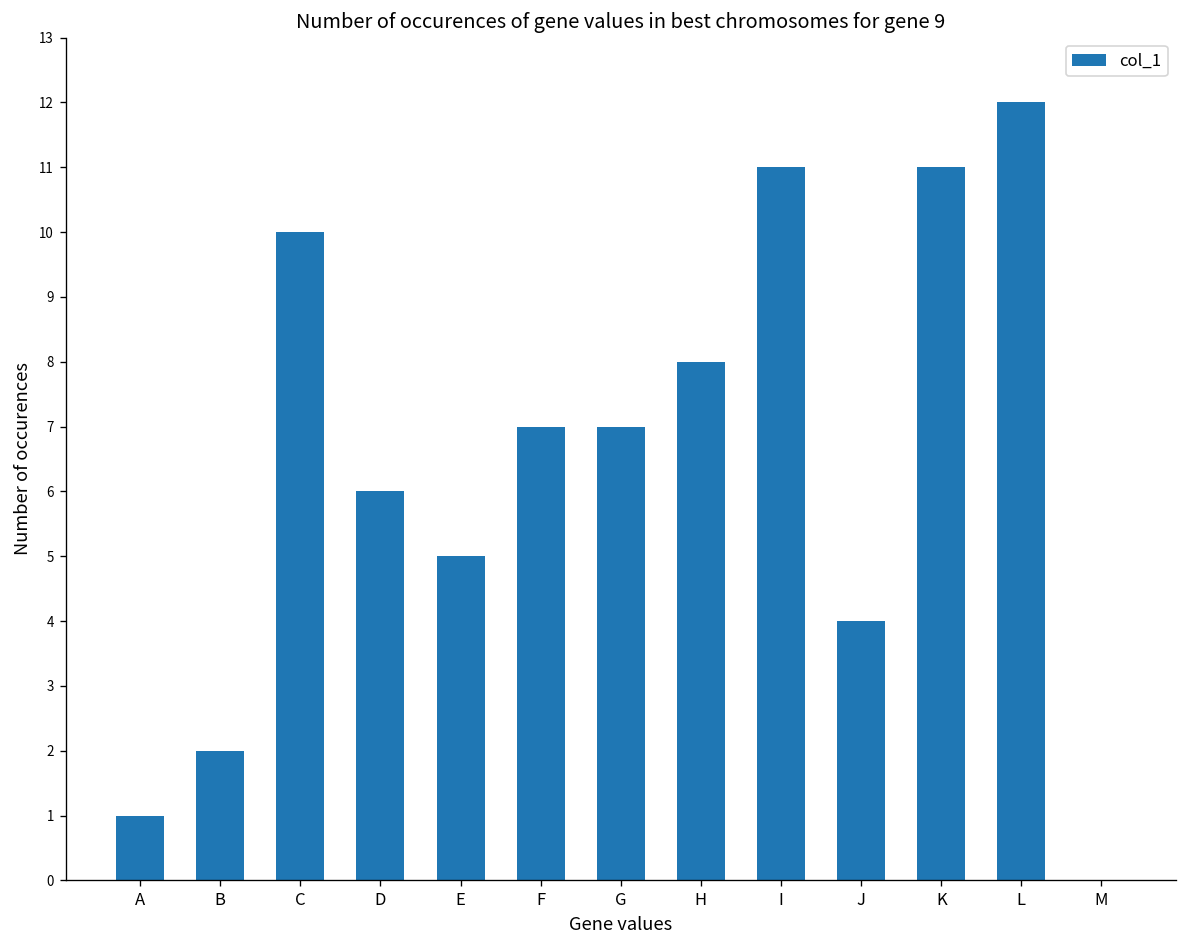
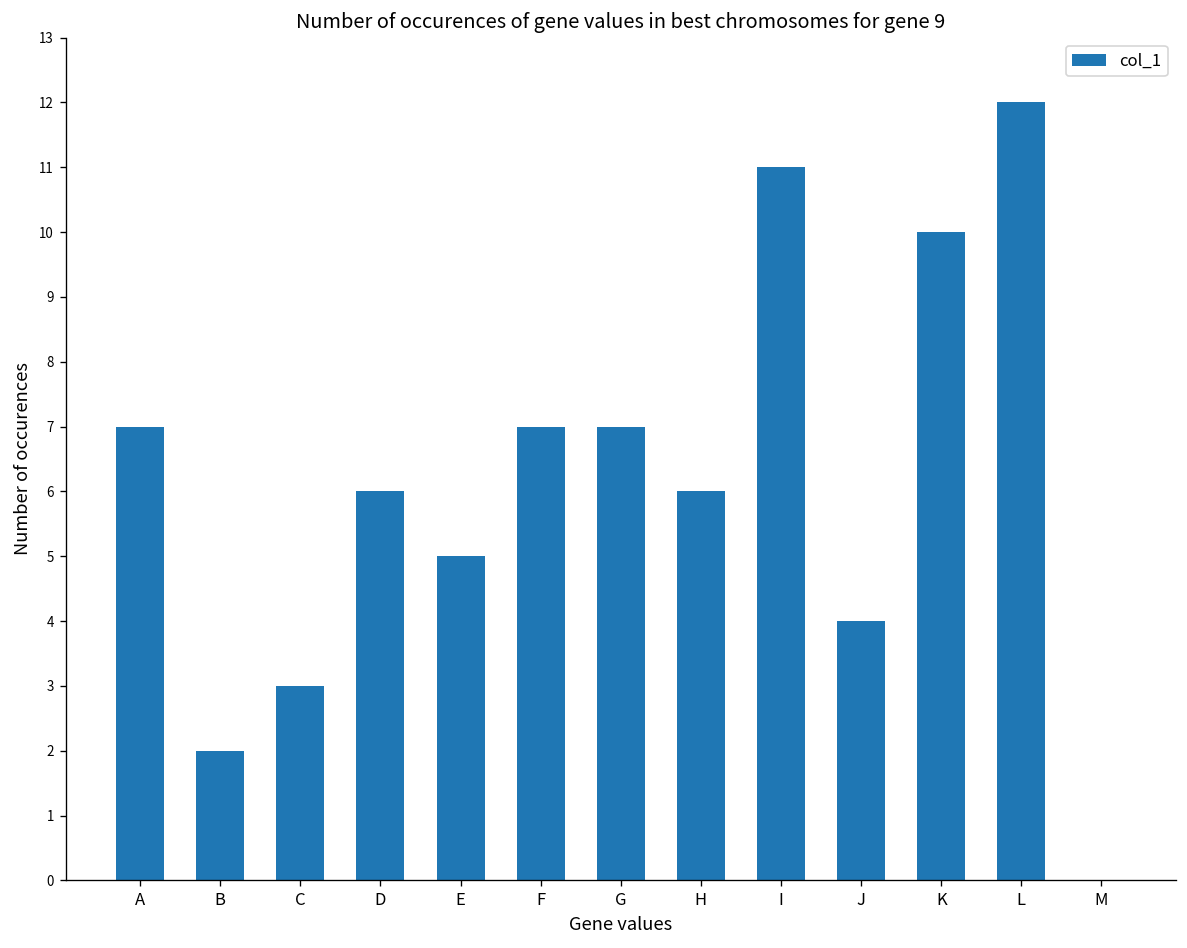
  {
-   "A": 1,
+   "A": 7,
    "B": 2,
-   "C": 10,
+   "C": 3,
    "D": 6,
    "E": 5,
    "F": 7,
    "G": 7,
-   "H": 8,
+   "H": 6,
    "I": 11,
    "J": 4,
-   "K": 11,
+   "K": 10,
    "L": 12
  }
